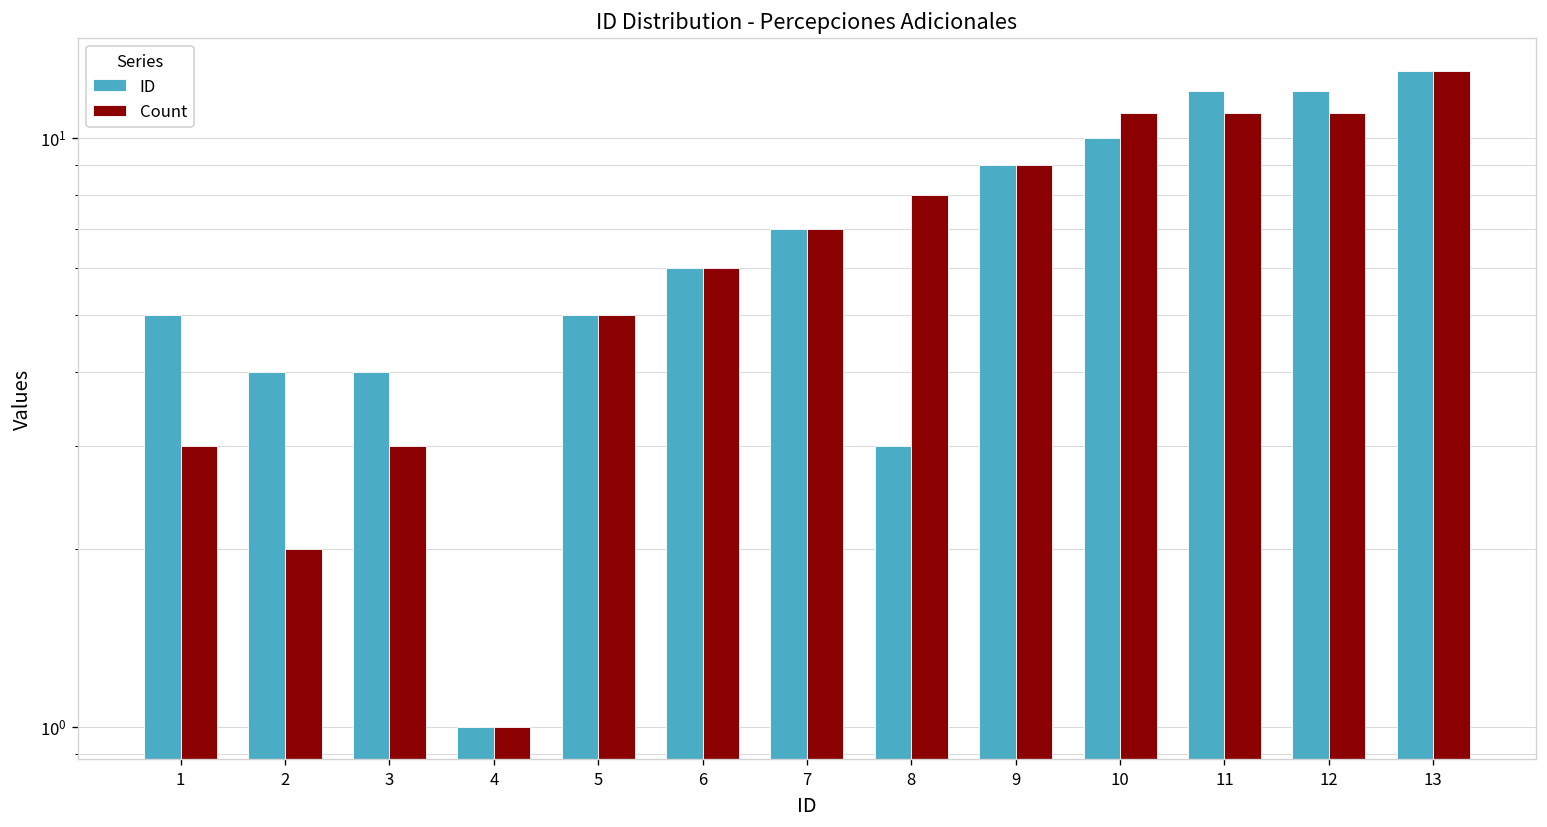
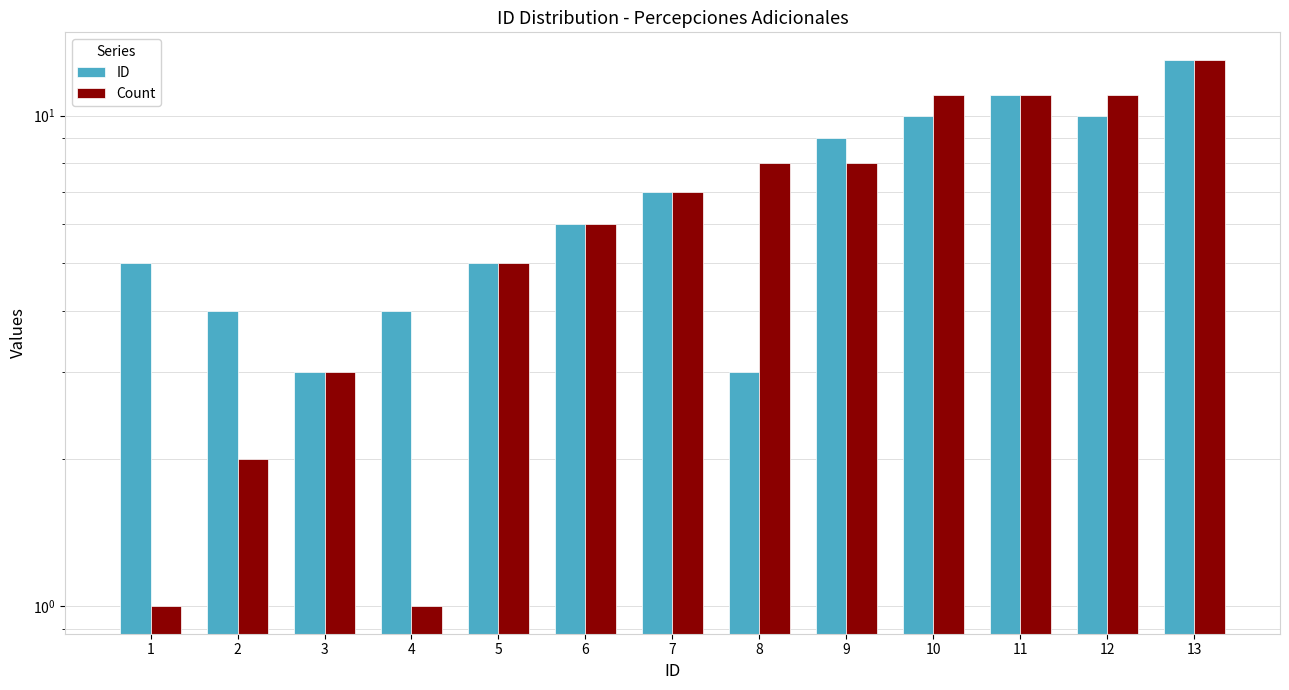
  {
    "ID": {
      "1": 5,
      "2": 4,
-     "3": 4,
-     "4": 1,
+     "3": 3,
+     "4": 4,
      "5": 5,
      "6": 6,
      "7": 7,
      "8": 3,
      "9": 9,
      "10": 10,
-     "11": 12,
-     "12": 12,
+     "11": 11,
+     "12": 10,
      "13": 13
    },
    "Count": {
-     "1": 3,
+     "1": 1,
      "2": 2,
      "3": 3,
      "4": 1,
      "5": 5,
      "6": 6,
      "7": 7,
      "8": 8,
-     "9": 9,
+     "9": 8,
      "10": 11,
      "11": 11,
      "12": 11,
      "13": 13
    }
  }
